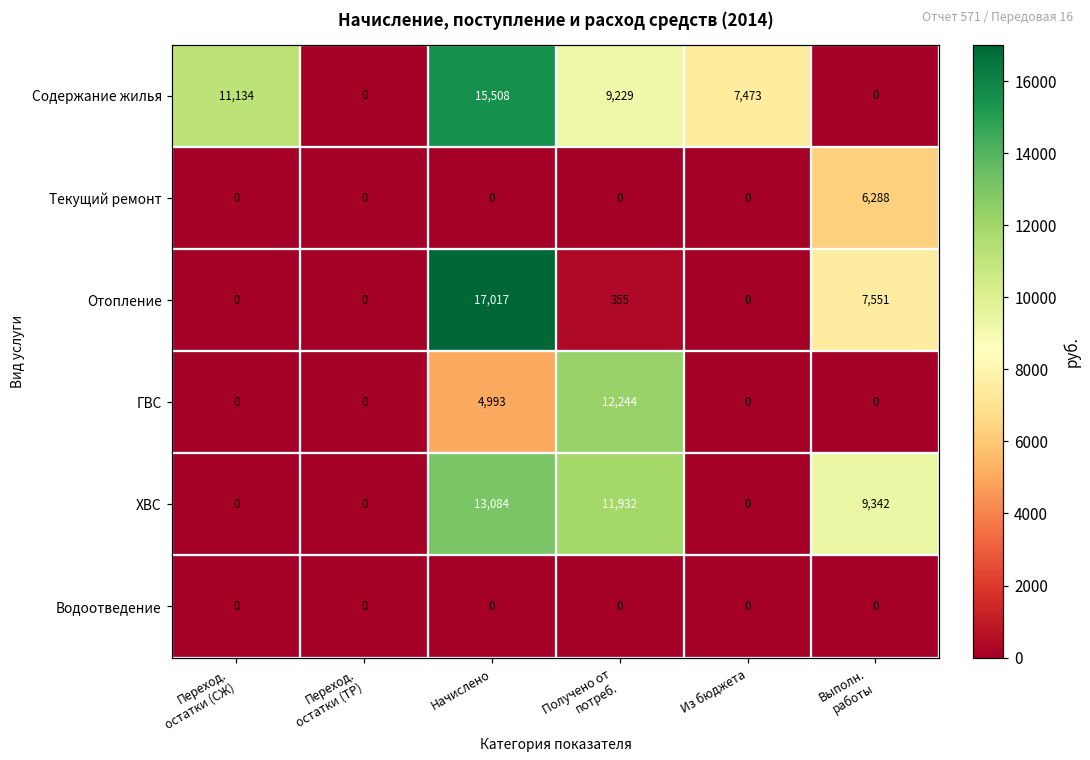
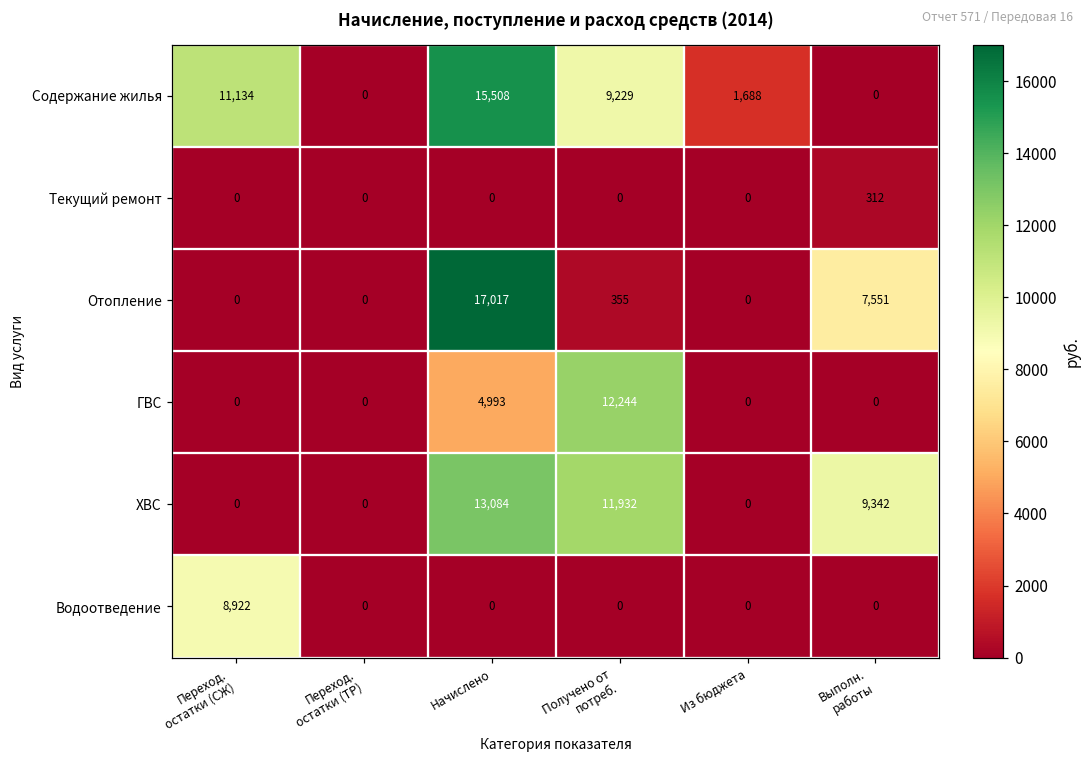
  {
    "Содержание жилья": {
      "Переход. остатки (СЖ)": "11,134",
      "Переход. остатки (ТР)": "0",
      "Начислено": "15,508",
      "Получено от потреб.": "9,229",
-     "Из бюджета": "7,473",
+     "Из бюджета": "1,688",
      "Выполн. работы": "0"
    },
    "Текущий ремонт": {
      "Переход. остатки (СЖ)": "0",
      "Переход. остатки (ТР)": "0",
      "Начислено": "0",
      "Получено от потреб.": "0",
      "Из бюджета": "0",
-     "Выполн. работы": "6,288"
+     "Выполн. работы": "312"
    },
    "Отопление": {
      "Переход. остатки (СЖ)": "0",
      "Переход. остатки (ТР)": "0",
      "Начислено": "17,017",
      "Получено от потреб.": "355",
      "Из бюджета": "0",
      "Выполн. работы": "7,551"
    },
    "ГВС": {
      "Переход. остатки (СЖ)": "0",
      "Переход. остатки (ТР)": "0",
      "Начислено": "4,993",
      "Получено от потреб.": "12,244",
      "Из бюджета": "0",
      "Выполн. работы": "0"
    },
    "ХВС": {
      "Переход. остатки (СЖ)": "0",
      "Переход. остатки (ТР)": "0",
      "Начислено": "13,084",
      "Получено от потреб.": "11,932",
      "Из бюджета": "0",
      "Выполн. работы": "9,342"
    },
    "Водоотведение": {
-     "Переход. остатки (СЖ)": "0",
+     "Переход. остатки (СЖ)": "8,922",
      "Переход. остатки (ТР)": "0",
      "Начислено": "0",
      "Получено от потреб.": "0",
      "Из бюджета": "0",
      "Выполн. работы": "0"
    }
  }
